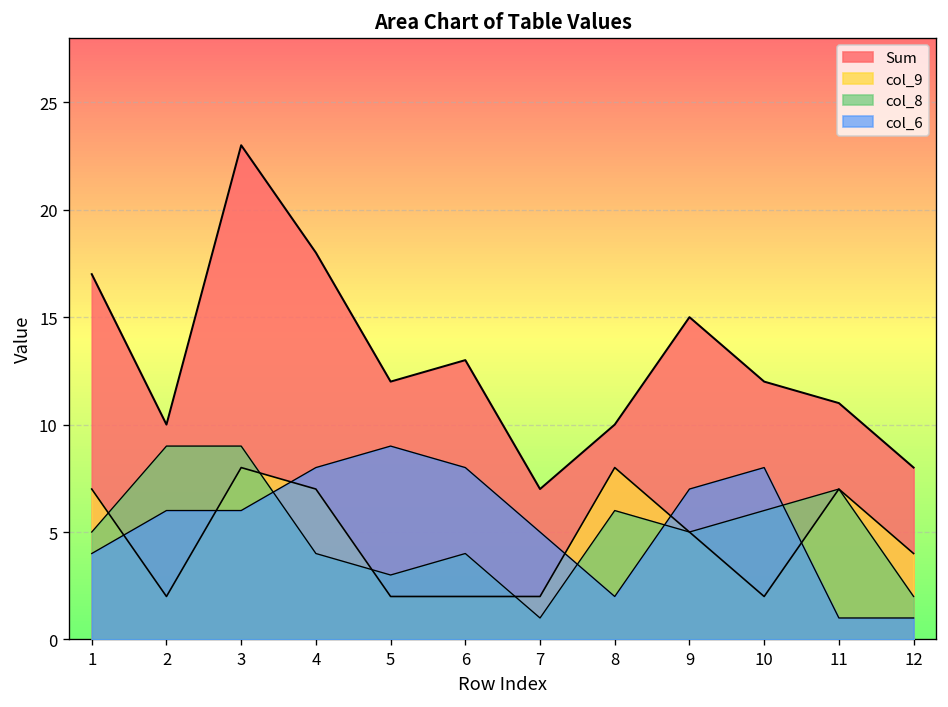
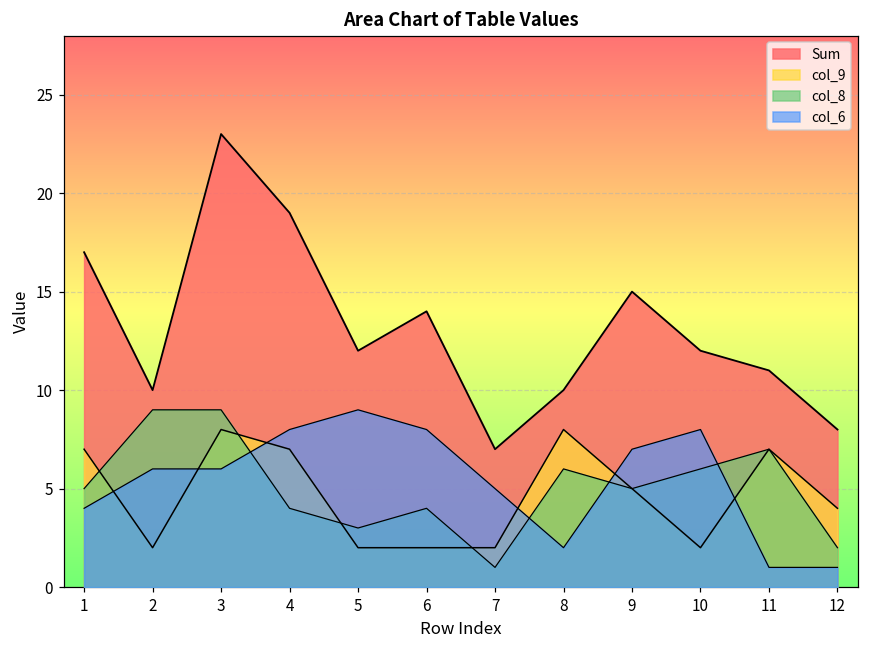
  {
    "Sum": {
      "1": 17,
      "2": 10,
      "3": 23,
-     "4": 18,
+     "4": 19,
      "5": 12,
-     "6": 13,
+     "6": 14,
      "7": 7,
      "8": 10,
      "9": 15,
      "10": 12,
      "11": 11,
      "12": 8
    },
    "col_9": {
      "1": 7,
      "2": 2,
      "3": 8,
      "4": 7,
      "5": 2,
      "6": 2,
      "7": 2,
      "8": 8,
      "10": 2,
      "12": 4
    },
    "col_8": {
      "1": 5,
      "2": 9,
      "3": 9,
      "4": 4,
      "5": 3,
      "6": 4,
      "7": 1,
      "8": 6,
      "10": 6,
      "12": 2
    },
    "col_6": {
      "1": 4,
      "2": 6,
      "3": 6,
      "4": 8,
      "5": 9,
      "6": 8,
      "7": 5,
      "8": 2,
      "9": 7,
      "10": 8,
      "11": 1,
      "12": 1
    }
  }
